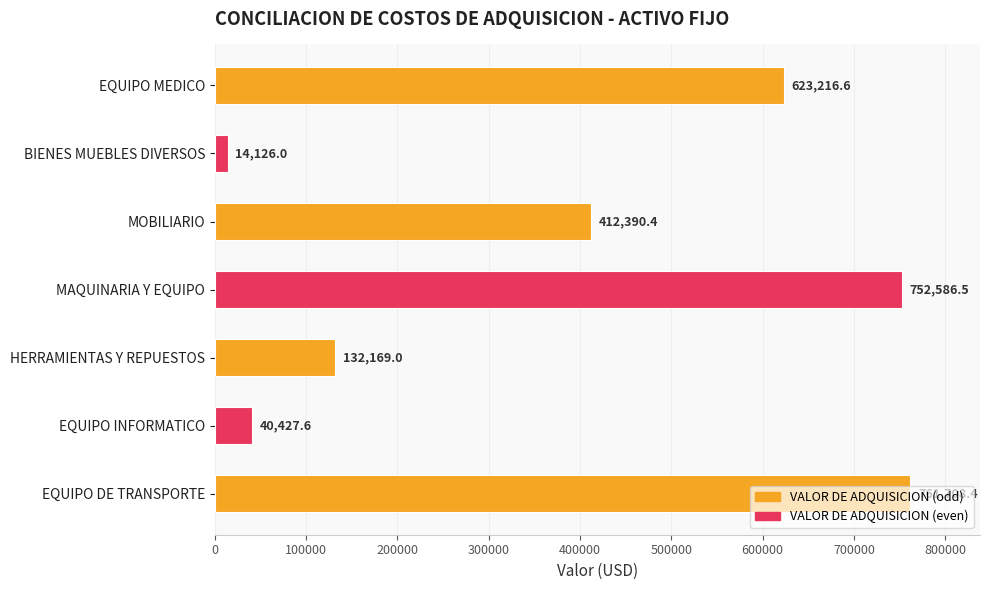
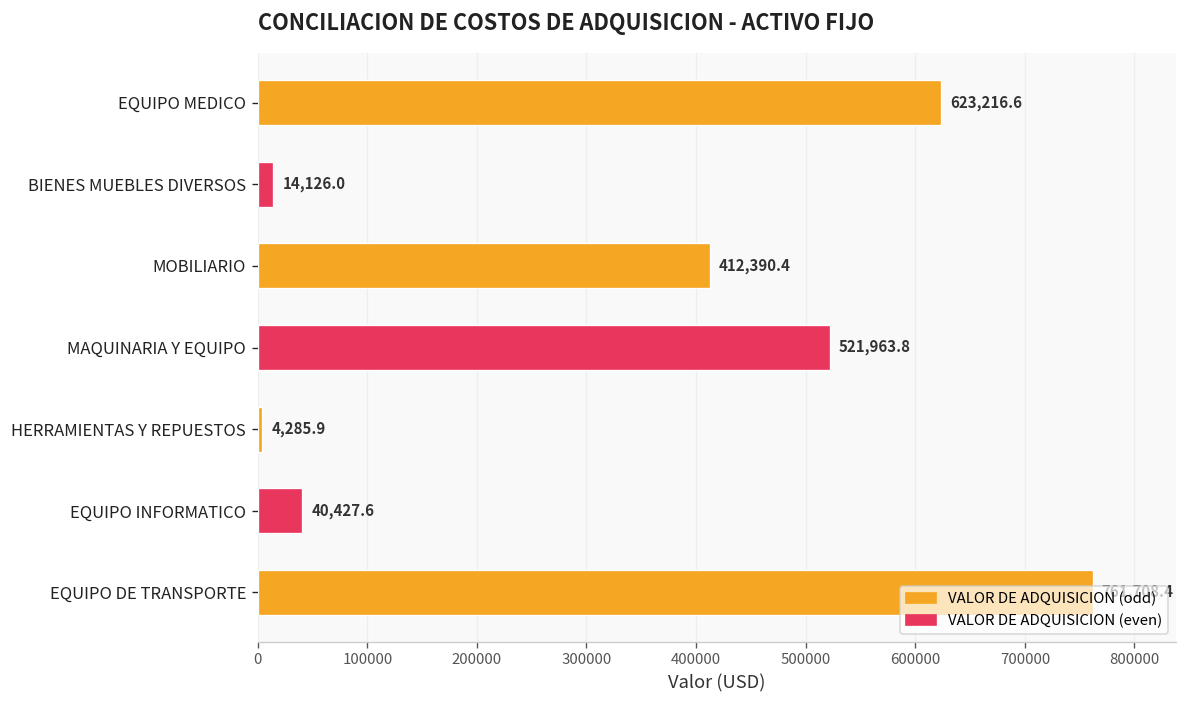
  {
    "EQUIPO MEDICO": "623,216.6",
    "BIENES MUEBLES DIVERSOS": "14,126.0",
    "MOBILIARIO": "412,390.4",
-   "MAQUINARIA Y EQUIPO": "752,586.5",
-   "HERRAMIENTAS Y REPUESTOS": "132,169.0",
+   "MAQUINARIA Y EQUIPO": "521,963.8",
+   "HERRAMIENTAS Y REPUESTOS": "4,285.9",
    "EQUIPO INFORMATICO": "40,427.6"
  }
